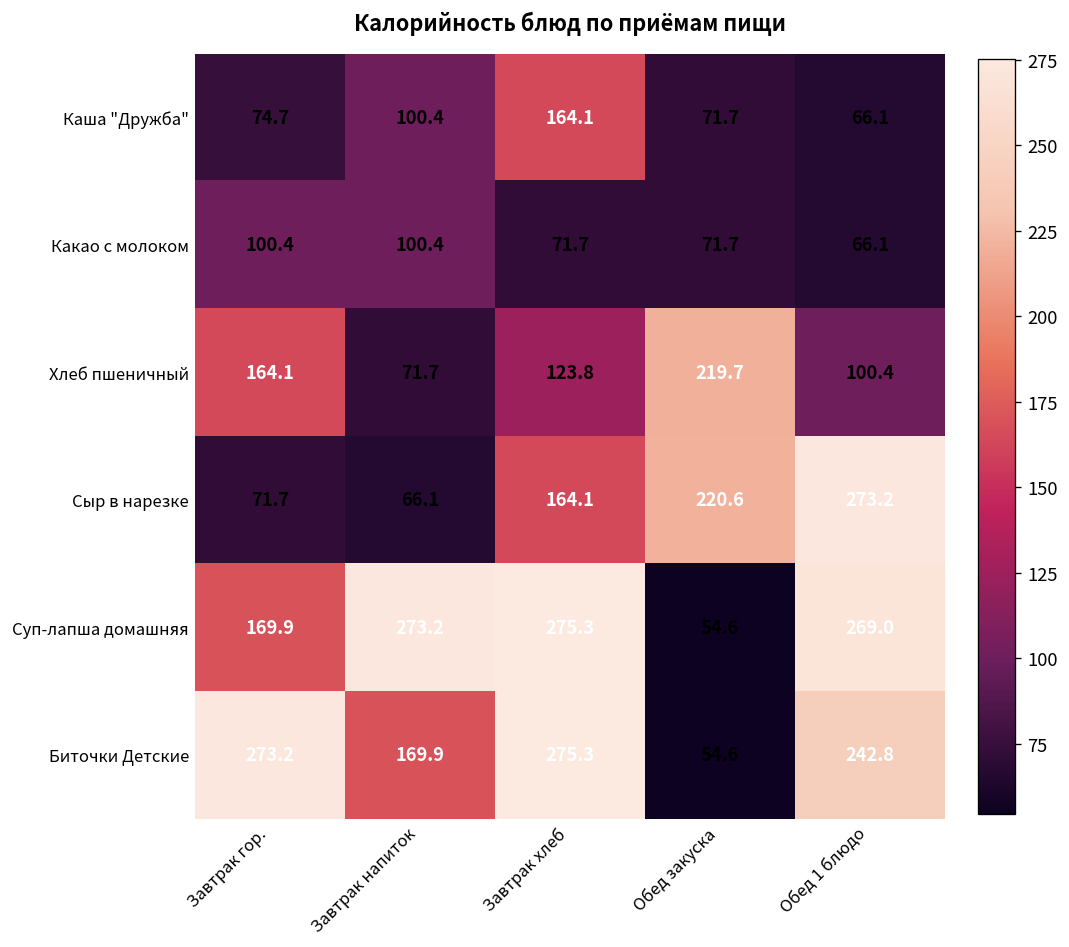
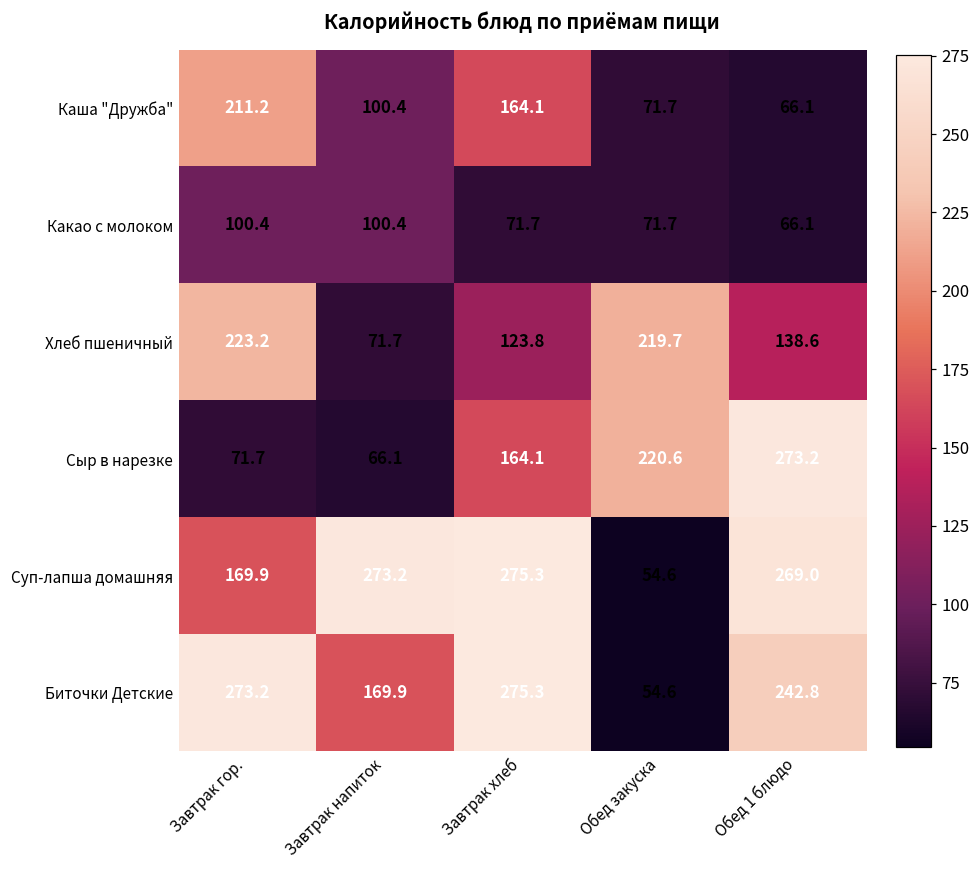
  {
    "Каша \"Дружба\"": {
-     "Завтрак гор.": 74.7,
+     "Завтрак гор.": 211.2,
      "Завтрак напиток": 100.4,
      "Завтрак хлеб": 164.1,
      "Обед закуска": 71.7,
      "Обед 1 блюдо": 66.1
    },
    "Какао с молоком": {
      "Завтрак гор.": 100.4,
      "Завтрак напиток": 100.4,
      "Завтрак хлеб": 71.7,
      "Обед закуска": 71.7,
      "Обед 1 блюдо": 66.1
    },
    "Хлеб пшеничный": {
-     "Завтрак гор.": 164.1,
+     "Завтрак гор.": 223.2,
      "Завтрак напиток": 71.7,
      "Завтрак хлеб": 123.8,
      "Обед закуска": 219.7,
-     "Обед 1 блюдо": 100.4
+     "Обед 1 блюдо": 138.6
    },
    "Сыр в нарезке": {
      "Завтрак гор.": 71.7,
      "Завтрак напиток": 66.1,
      "Завтрак хлеб": 164.1,
      "Обед закуска": 220.6
    },
    "Суп-лапша домашняя": {
      "Завтрак гор.": 169.9
    },
    "Биточки Детские": {
      "Завтрак напиток": 169.9,
      "Обед 1 блюдо": 242.8
    }
  }
